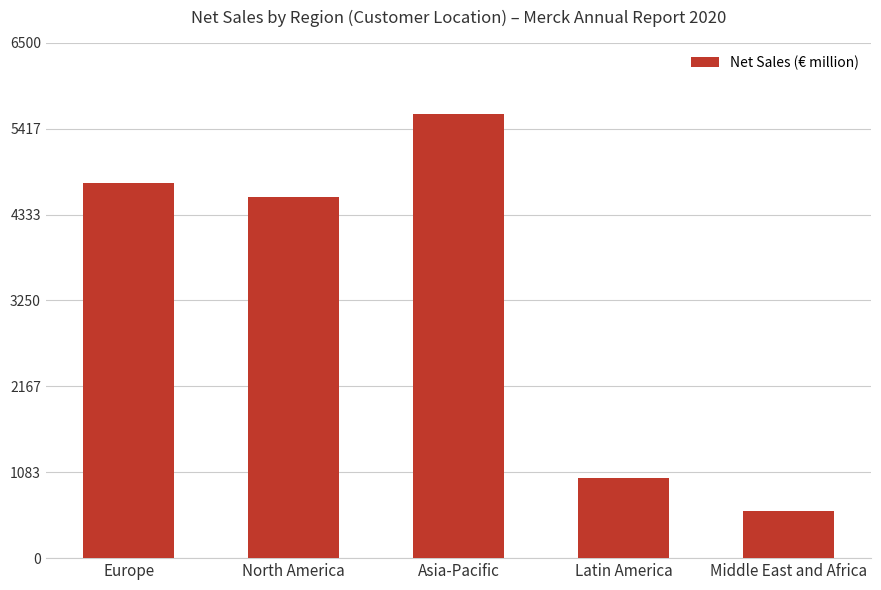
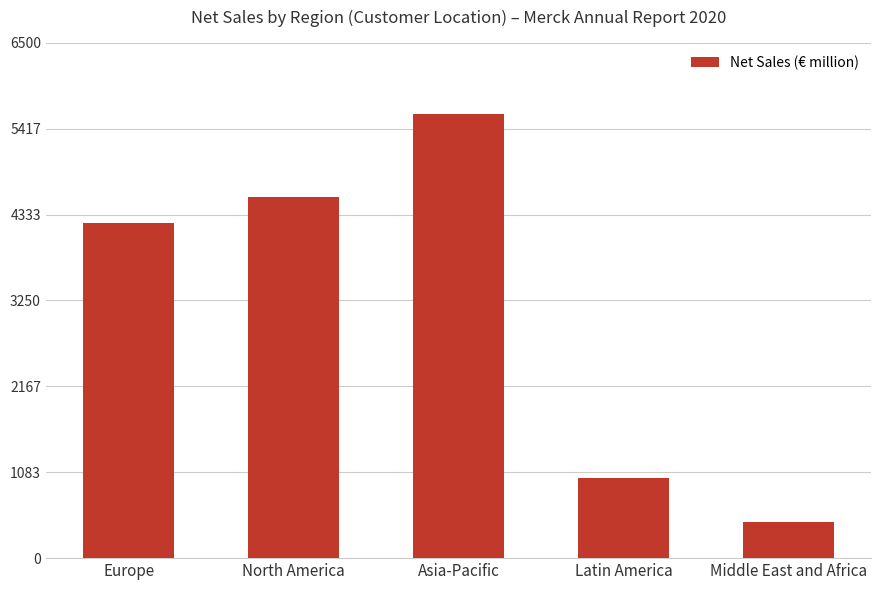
  {
-   "Europe": 4700,
+   "Europe": 4200,
    "North America": 4500,
    "Asia-Pacific": 5600,
    "Latin America": 1000,
-   "Middle East and Africa": 600
+   "Middle East and Africa": 500
  }
